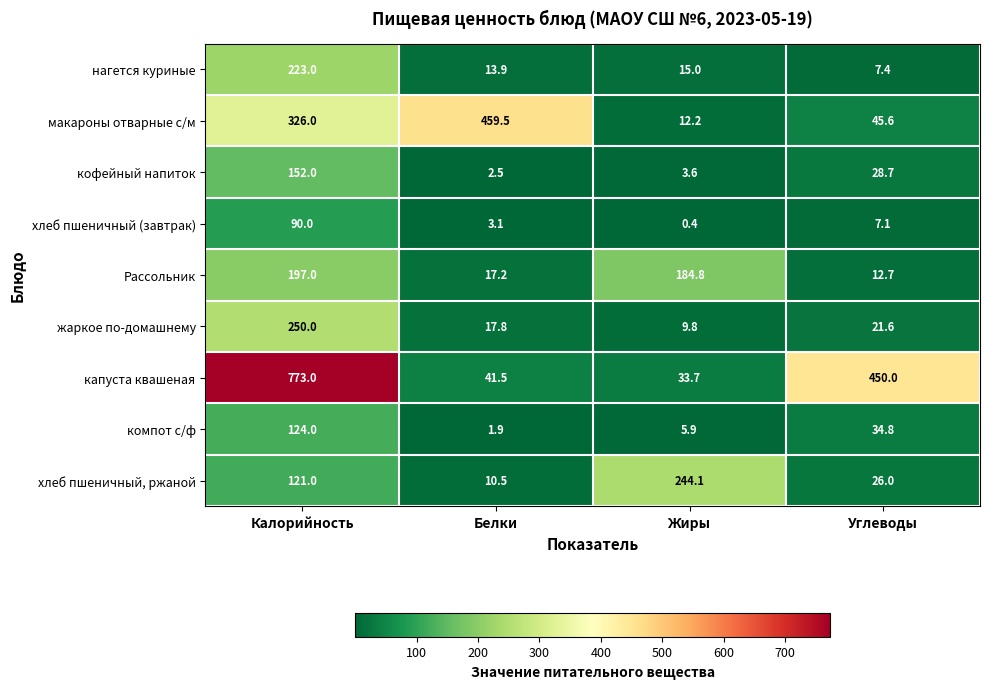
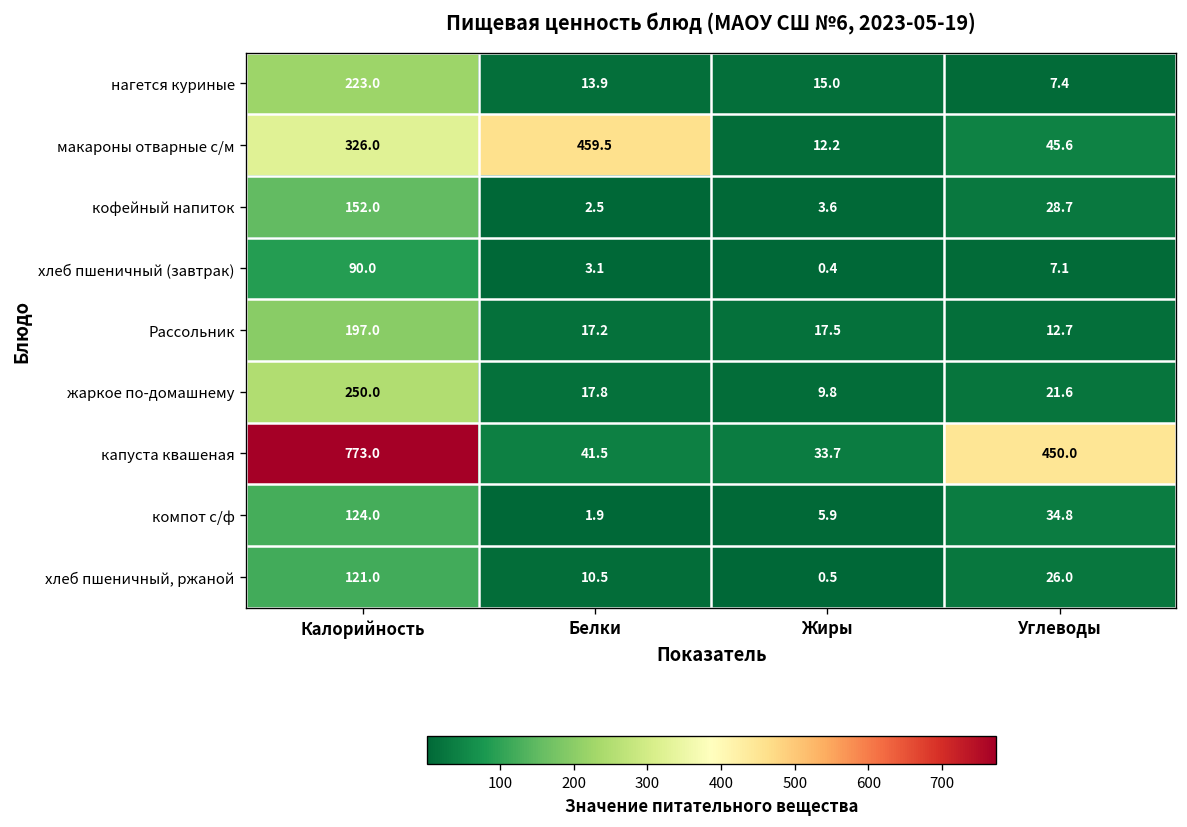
  {
    "нагется куриные": {
      "Калорийность": 223.0,
      "Белки": 13.9,
      "Жиры": 15.0,
      "Углеводы": 7.4
    },
    "макароны отварные с/м": {
      "Калорийность": 326.0,
      "Белки": 459.5,
      "Жиры": 12.2,
      "Углеводы": 45.6
    },
    "кофейный напиток": {
      "Калорийность": 152.0,
      "Белки": 2.5,
      "Жиры": 3.6,
      "Углеводы": 28.7
    },
    "хлеб пшеничный (завтрак)": {
      "Калорийность": 90.0,
      "Белки": 3.1,
      "Жиры": 0.4,
      "Углеводы": 7.1
    },
    "Рассольник": {
      "Калорийность": 197.0,
      "Белки": 17.2,
-     "Жиры": 184.8,
+     "Жиры": 17.5,
      "Углеводы": 12.7
    },
    "жаркое по-домашнему": {
      "Калорийность": 250.0,
      "Белки": 17.8,
      "Жиры": 9.8,
      "Углеводы": 21.6
    },
    "капуста квашеная": {
      "Калорийность": 773.0,
      "Белки": 41.5,
      "Жиры": 33.7,
      "Углеводы": 450.0
    },
    "компот с/ф": {
      "Калорийность": 124.0,
      "Белки": 1.9,
      "Жиры": 5.9,
      "Углеводы": 34.8
    },
    "хлеб пшеничный, ржаной": {
      "Калорийность": 121.0,
      "Белки": 10.5,
-     "Жиры": 244.1,
+     "Жиры": 0.5,
      "Углеводы": 26.0
    }
  }
